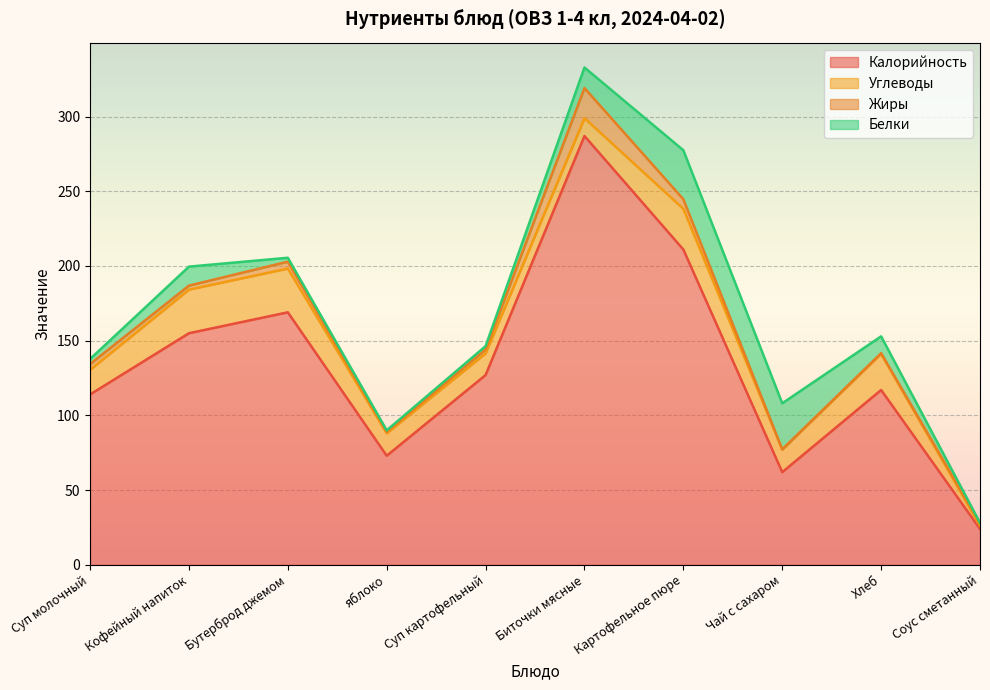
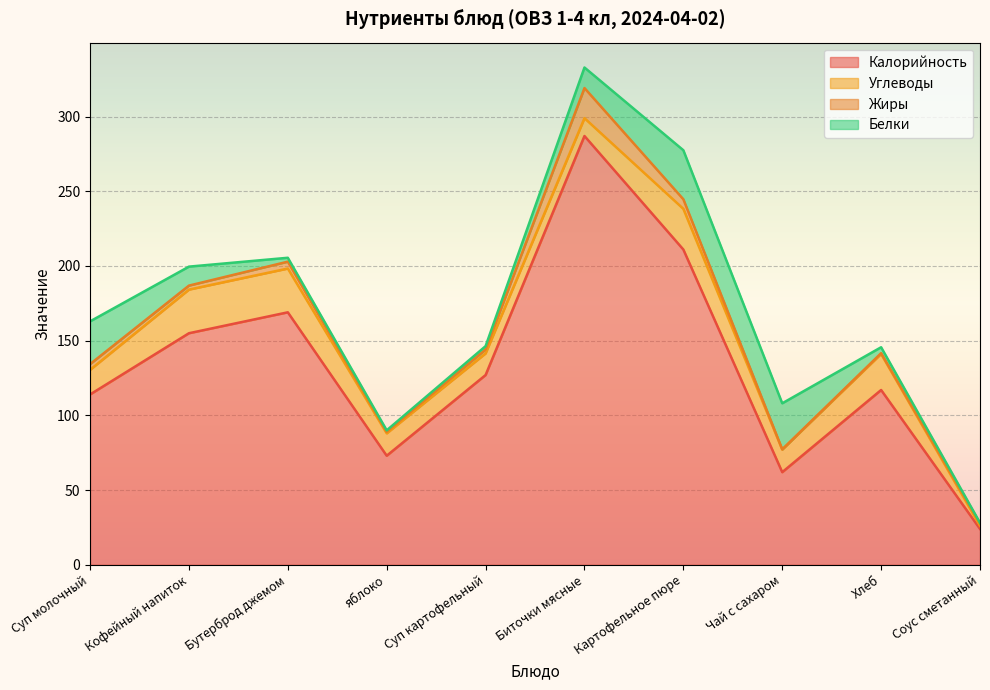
  {
    "Белки": {
-     "Суп молочный": 3,
+     "Суп молочный": 29,
      "Кофейный напиток": 13,
      "Бутерброд джемом": 3,
      "Суп картофельный": 2,
      "Биточки мясные": 14,
      "Картофельное пюре": 33,
      "Чай с сахаром": 31,
-     "Хлеб": 11
+     "Хлеб": 4
    }
  }
